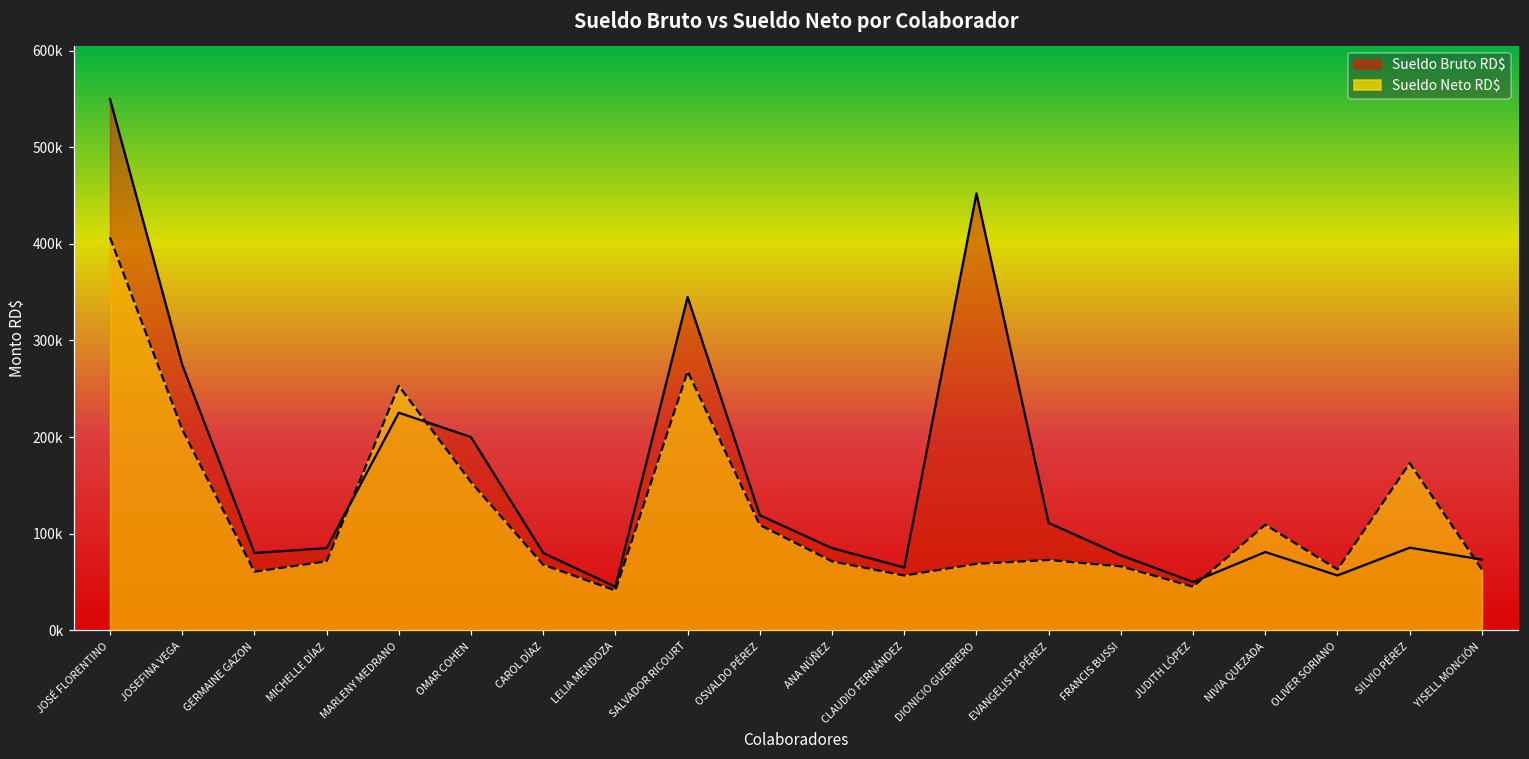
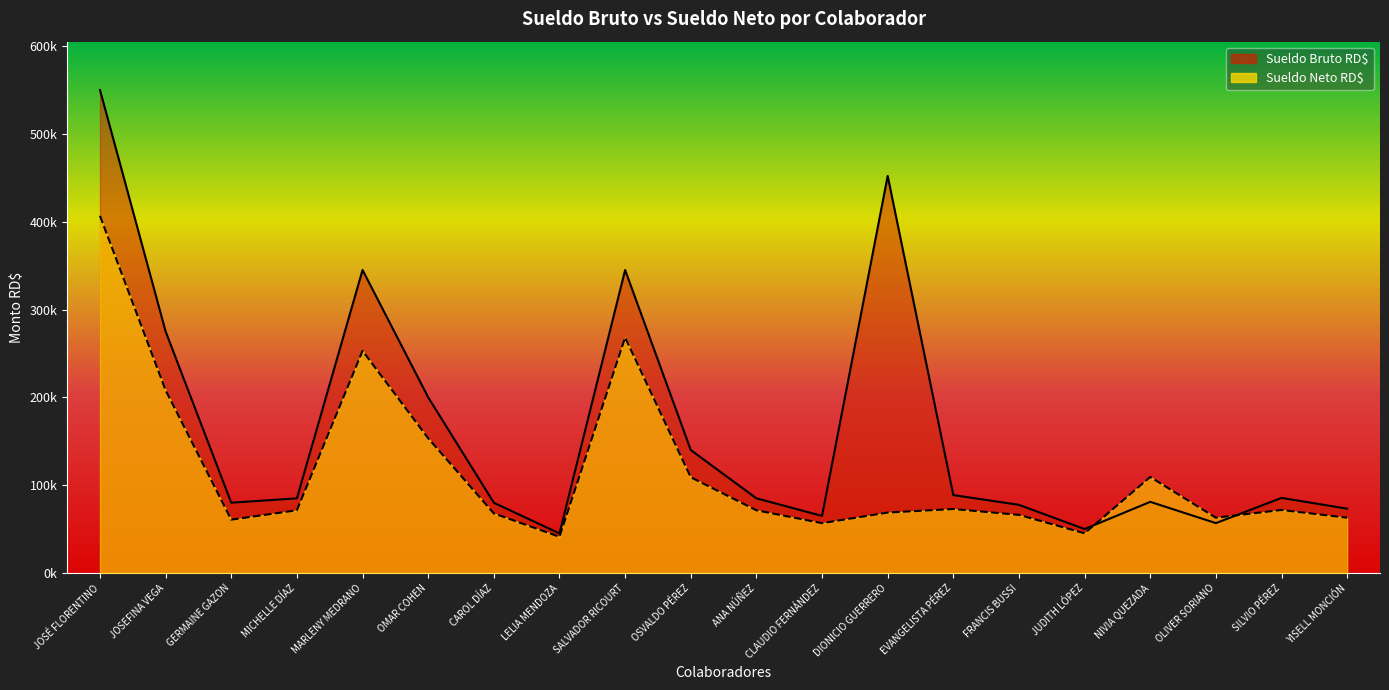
  {
    "Sueldo Bruto RD$": {
      "JOSÉ FLORENTINO": 550000,
      "JOSEFINA VEGA": 280000,
      "GERMAINE GAZON": 80000,
      "MICHELLE DÍAZ": 90000,
-     "MARLENY MEDRANO": 230000,
+     "MARLENY MEDRANO": 350000,
      "OMAR COHEN": 200000,
      "CAROL DÍAZ": 80000,
      "LELIA MENDOZA": 50000,
      "SALVADOR RICOURT": 350000,
-     "OSVALDO PÉREZ": 120000,
+     "OSVALDO PÉREZ": 140000,
      "ANA NÚÑEZ": 90000,
      "CLAUDIO FERNÁNDEZ": 70000,
      "DIONICIO GUERRERO": 450000,
-     "EVANGELISTA PÉREZ": 110000,
+     "EVANGELISTA PÉREZ": 90000,
      "FRANCIS BUSSI": 80000,
      "JUDITH LÓPEZ": 50000,
      "NIVIA QUEZADA": 80000,
      "OLIVER SORIANO": 60000,
      "SILVIO PÉREZ": 90000,
      "YISELL MONCIÓN": 70000
    },
    "Sueldo Neto RD$": {
      "JOSÉ FLORENTINO": 410000,
      "JOSEFINA VEGA": 210000,
      "GERMAINE GAZON": 60000,
      "MICHELLE DÍAZ": 70000,
      "MARLENY MEDRANO": 250000,
      "OMAR COHEN": 150000,
      "CAROL DÍAZ": 70000,
      "LELIA MENDOZA": 40000,
      "SALVADOR RICOURT": 270000,
      "OSVALDO PÉREZ": 110000,
      "ANA NÚÑEZ": 70000,
      "CLAUDIO FERNÁNDEZ": 60000,
      "DIONICIO GUERRERO": 70000,
      "EVANGELISTA PÉREZ": 70000,
      "FRANCIS BUSSI": 70000,
      "JUDITH LÓPEZ": 50000,
      "NIVIA QUEZADA": 110000,
      "OLIVER SORIANO": 60000,
-     "SILVIO PÉREZ": 170000,
+     "SILVIO PÉREZ": 70000,
      "YISELL MONCIÓN": 60000
    }
  }
